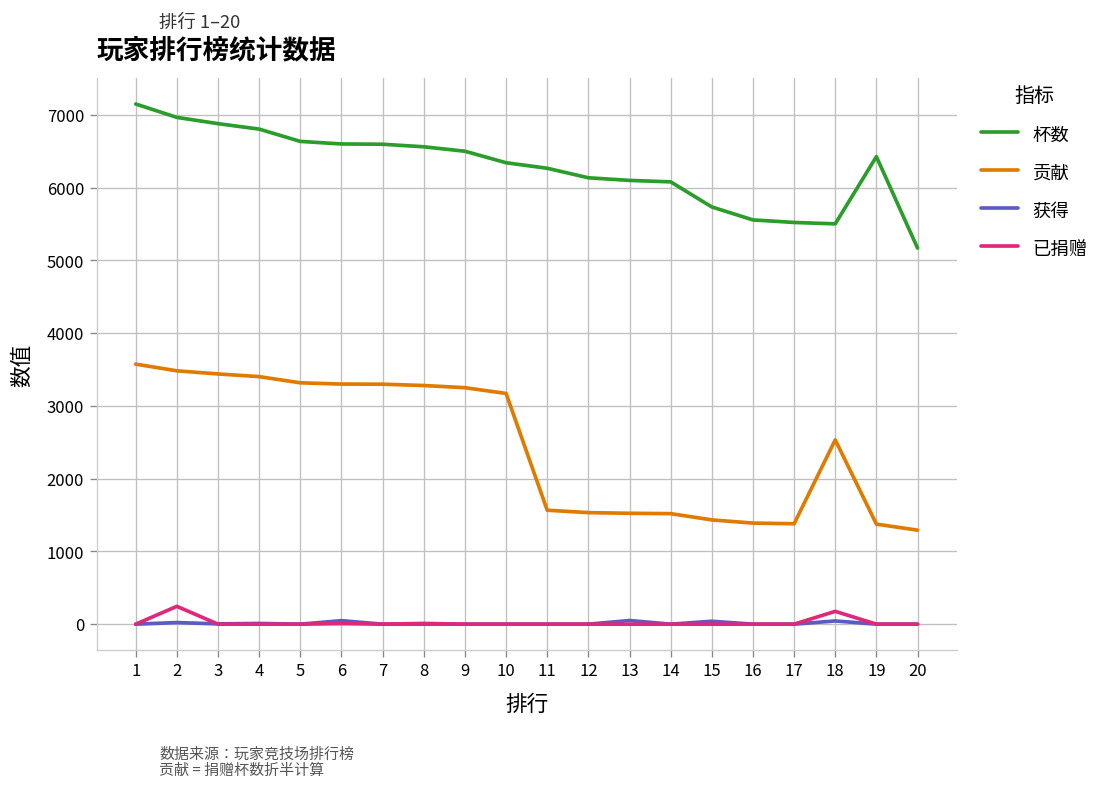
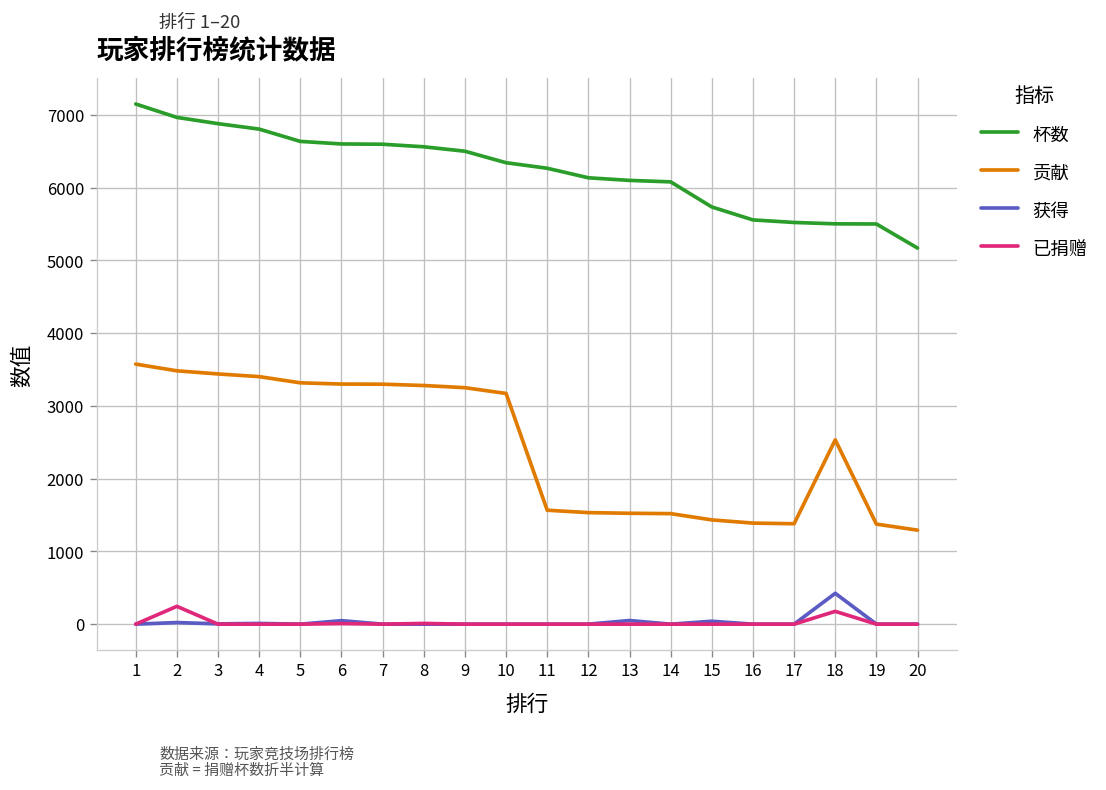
  {
    "杯数": {
      "1": 7100,
      "2": 7000,
      "3": 6900,
      "4": 6800,
      "5": 6600,
      "6": 6600,
      "7": 6600,
      "8": 6600,
      "9": 6500,
      "10": 6300,
      "11": 6300,
      "12": 6100,
      "13": 6100,
      "14": 6100,
      "15": 5700,
      "16": 5600,
      "17": 5500,
      "18": 5500,
-     "19": 6400,
+     "19": 5500,
      "20": 5200
    },
    "贡献": {
      "1": 3600,
      "2": 3500,
      "3": 3400,
      "4": 3400,
      "5": 3300,
      "6": 3300,
      "7": 3300,
      "8": 3300,
      "9": 3300,
      "10": 3200,
      "11": 1600,
      "12": 1500,
      "13": 1500,
      "14": 1500,
      "15": 1400,
      "16": 1400,
      "17": 1400,
      "18": 2500,
      "19": 1400,
      "20": 1300
    },
    "获得": {
      "2": 0,
      "13": 100,
-     "18": 0
+     "18": 400
    },
    "已捐赠": {
      "2": 200,
      "13": 0,
      "18": 200
    }
  }
